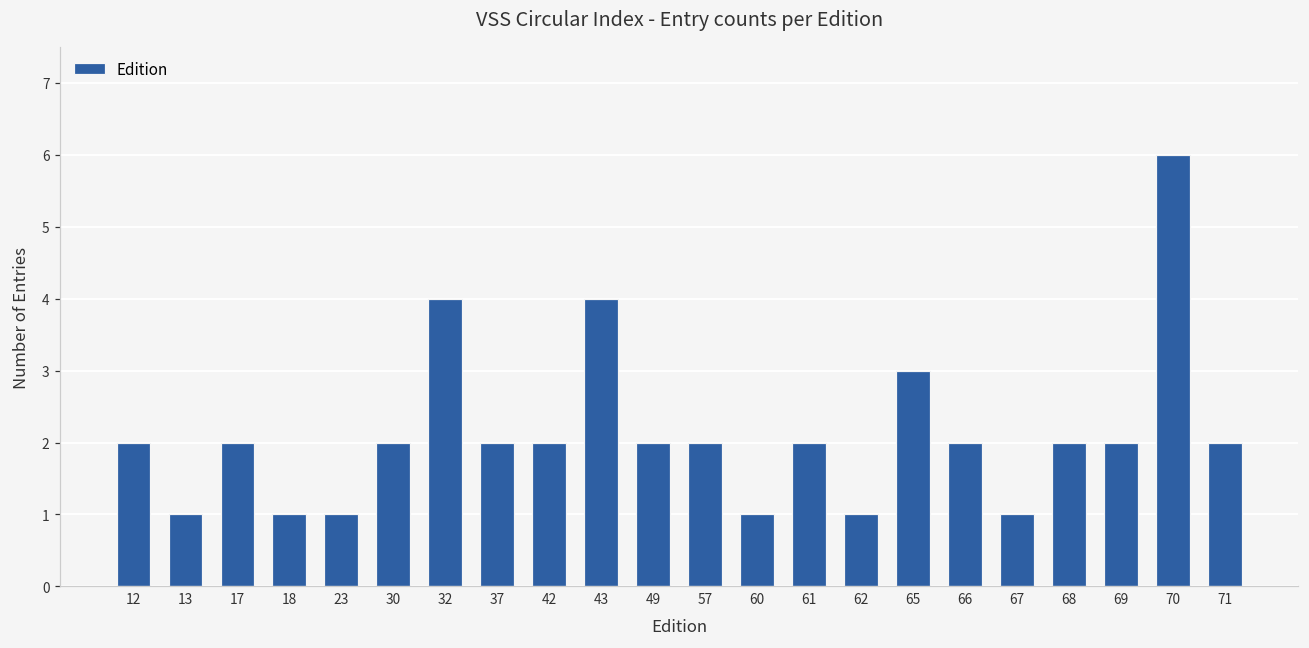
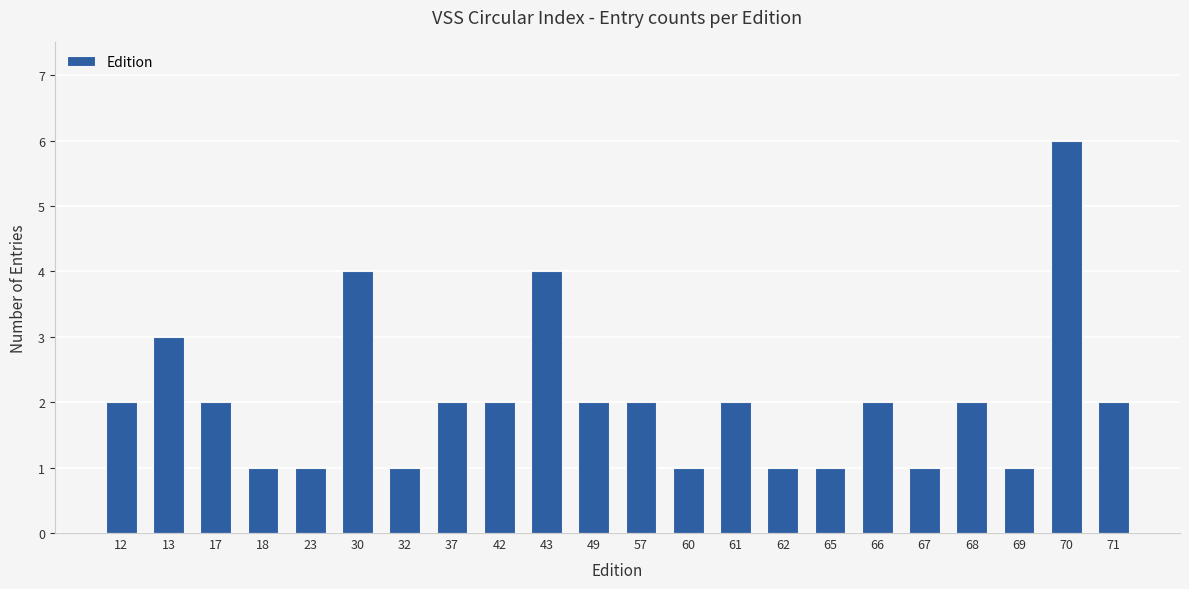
  {
    "12": 2,
-   "13": 1,
+   "13": 3,
    "17": 2,
    "18": 1,
    "23": 1,
-   "30": 2,
-   "32": 4,
+   "30": 4,
+   "32": 1,
    "37": 2,
    "42": 2,
    "43": 4,
    "49": 2,
    "57": 2,
    "60": 1,
    "61": 2,
    "62": 1,
-   "65": 3,
+   "65": 1,
    "66": 2,
    "67": 1,
    "68": 2,
-   "69": 2,
+   "69": 1,
    "70": 6,
    "71": 2
  }
